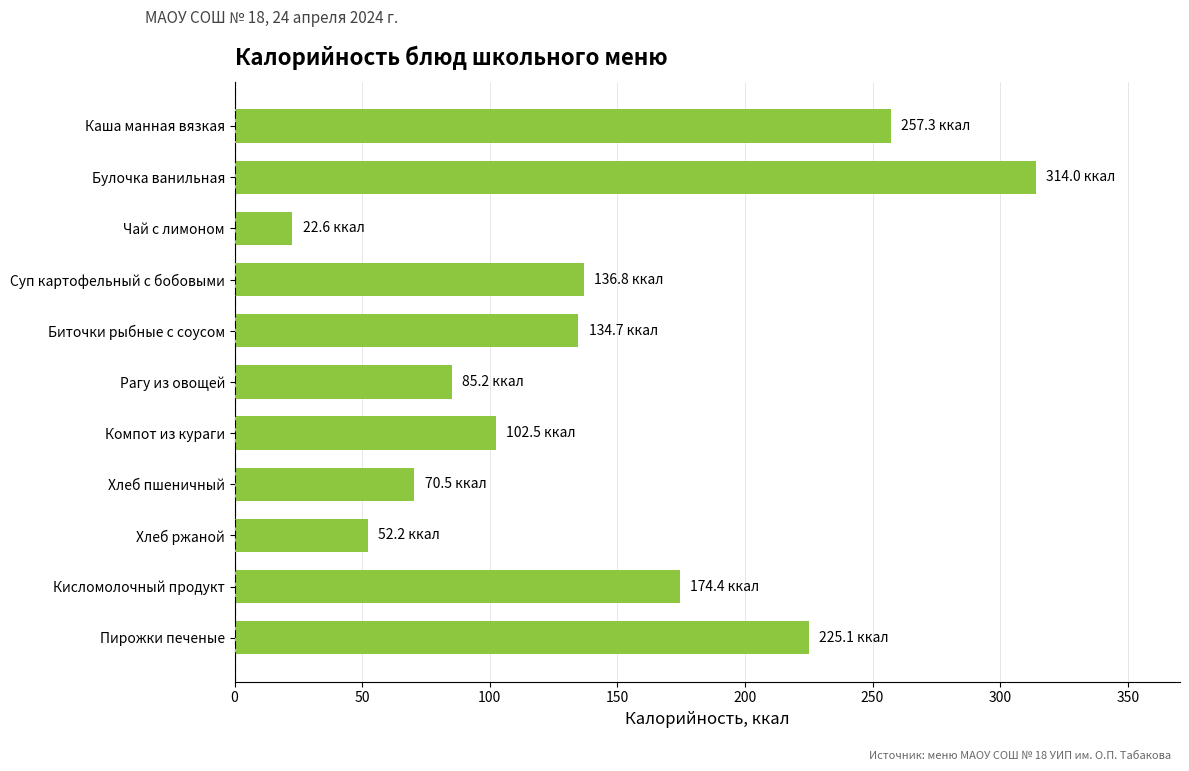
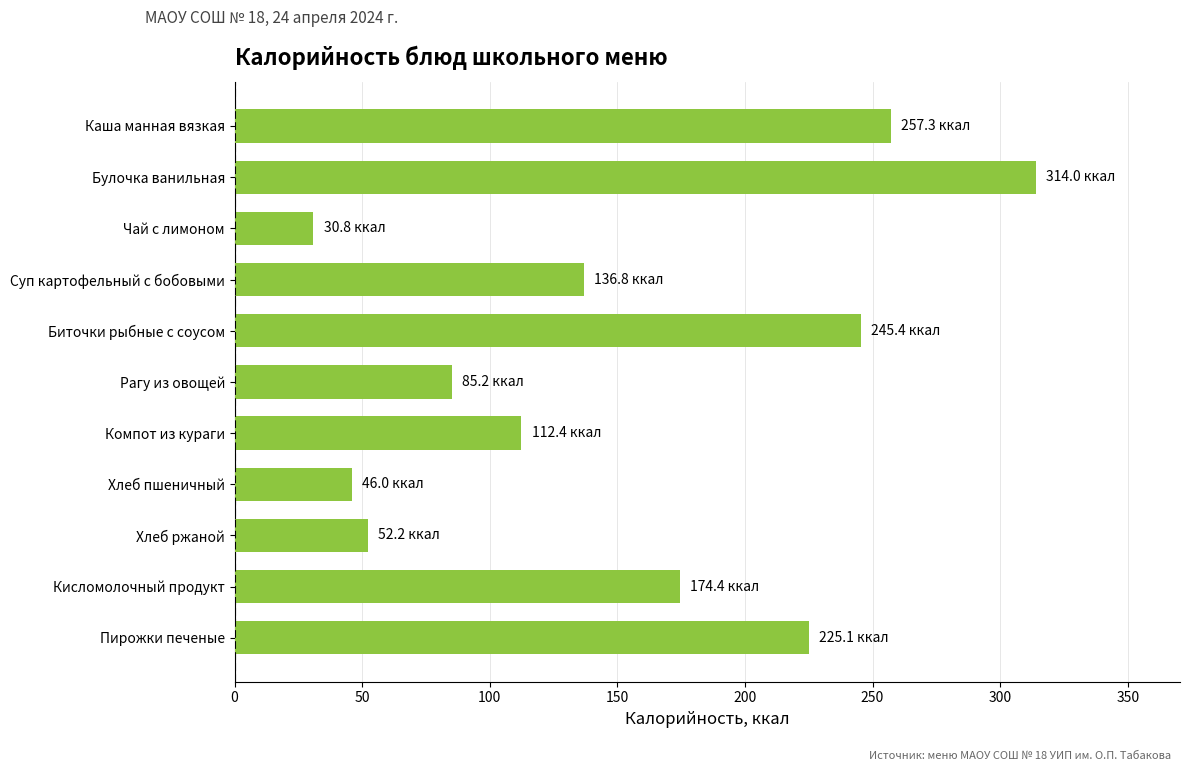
  {
    "Каша манная вязкая": 257.3,
    "Булочка ванильная": 314.0,
-   "Чай с лимоном": 22.6,
+   "Чай с лимоном": 30.8,
    "Суп картофельный с бобовыми": 136.8,
-   "Биточки рыбные с соусом": 134.7,
+   "Биточки рыбные с соусом": 245.4,
    "Рагу из овощей": 85.2,
-   "Компот из кураги": 102.5,
-   "Хлеб пшеничный": 70.5,
+   "Компот из кураги": 112.4,
+   "Хлеб пшеничный": 46.0,
    "Хлеб ржаной": 52.2,
    "Кисломолочный продукт": 174.4,
    "Пирожки печеные": 225.1
  }
